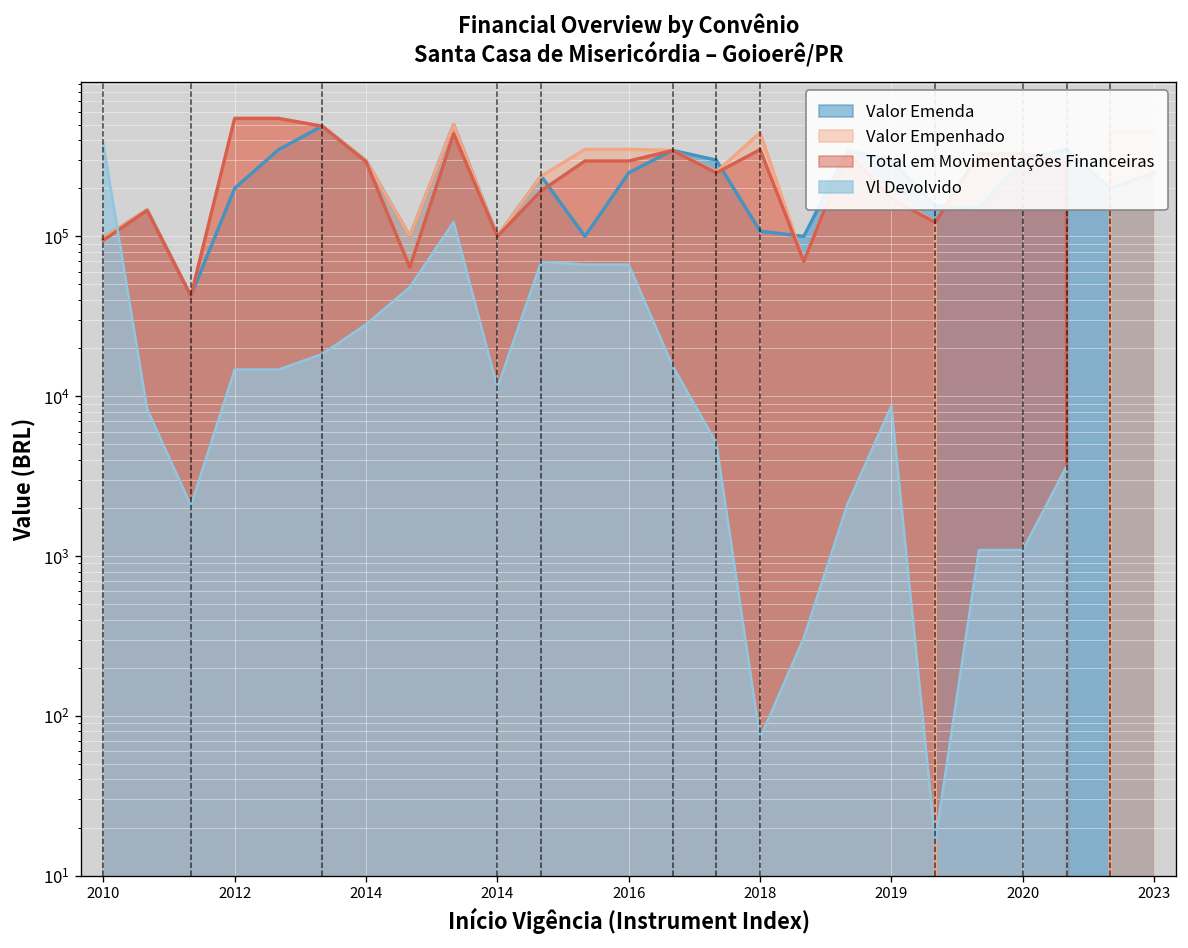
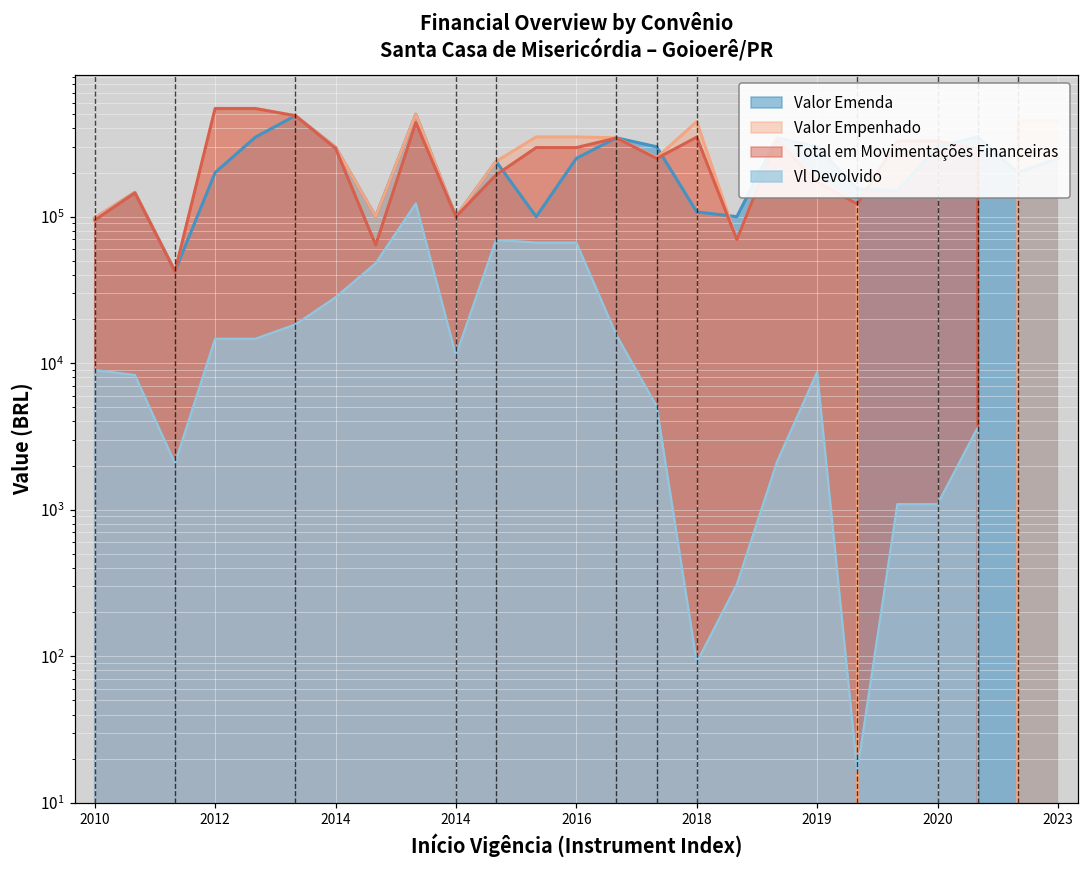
  {
    "Valor Emenda": {
      "2018": 110000
    },
    "Valor Empenhado": {
      "2018": 450000
    },
    "Total em Movimentações Financeiras": {
      "2018": 350000
    },
    "Vl Devolvido": {
-     "2010": 380000,
-     "2018": 70
+     "2010": 9000,
+     "2018": 90
    }
  }
